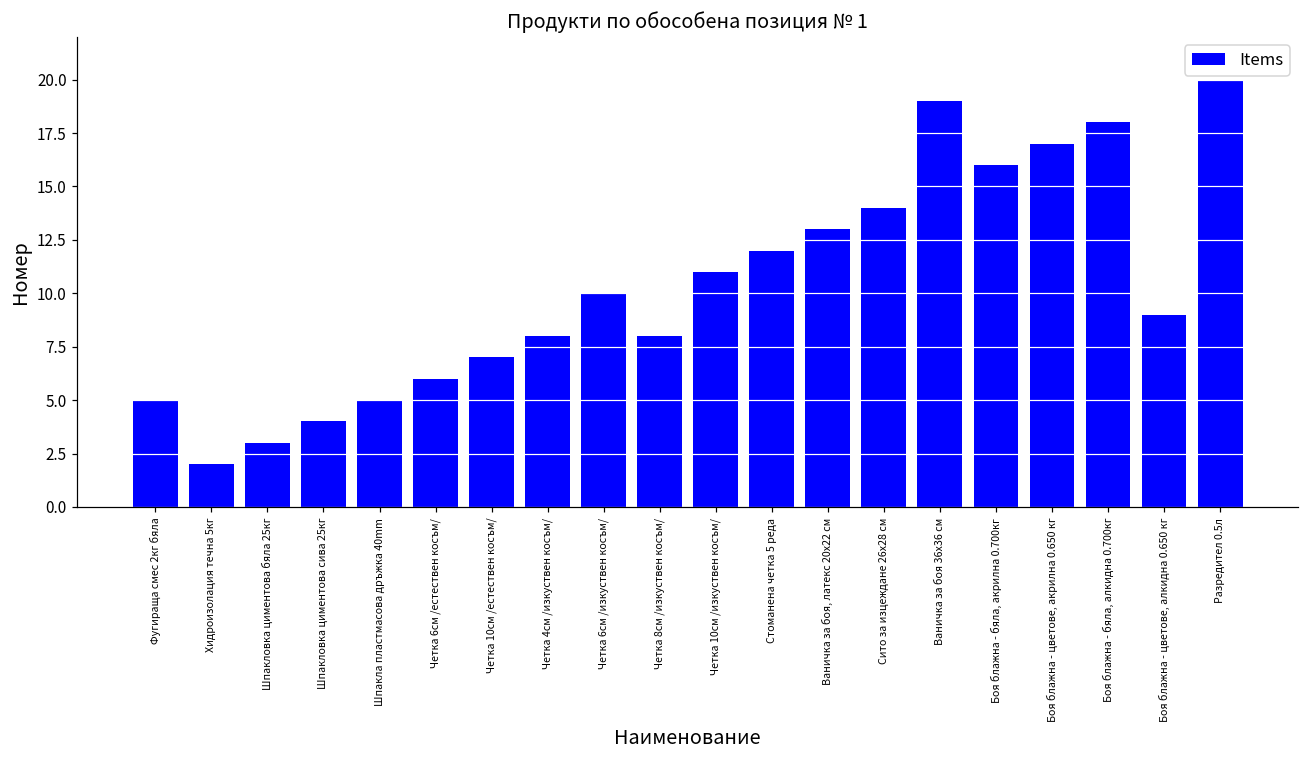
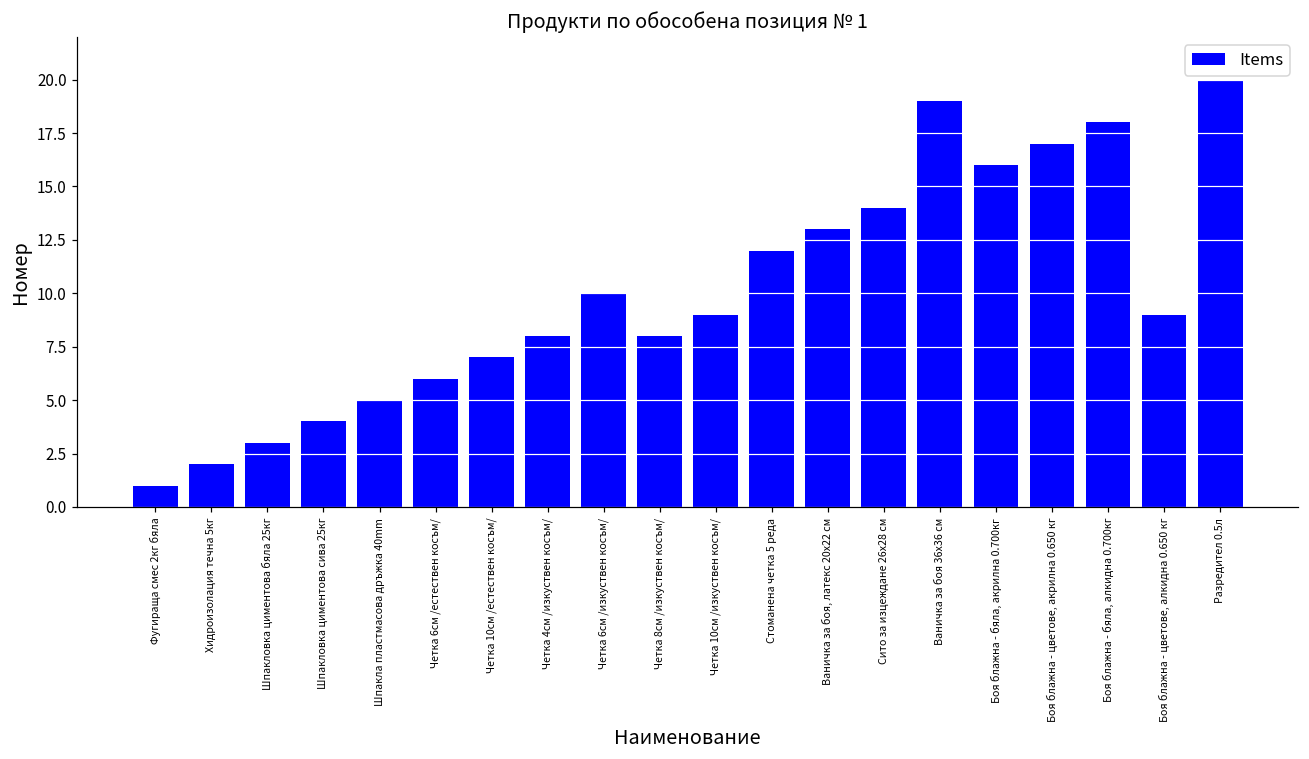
  {
-   "Фугираща смес 2кг бяла": 5,
+   "Фугираща смес 2кг бяла": 1,
    "Хидроизолация течна 5кг": 2,
    "Шпакловка циментова бяла 25кг": 3,
    "Шпакловка циментова сива 25кг": 4,
    "Шпакла пластмасова дръжка 40mm": 5,
    "Четка 6см /естествен косъм/": 6,
    "Четка 10см /естествен косъм/": 7,
    "Четка 4см /изкуствен косъм/": 8,
    "Четка 6см /изкуствен косъм/": 10,
    "Четка 8см /изкуствен косъм/": 8,
-   "Четка 10см /изкуствен косъм/": 11,
+   "Четка 10см /изкуствен косъм/": 9,
    "Стоманена четка 5 реда": 12,
    "Ваничка за боя, латекс 20х22 см": 13,
    "Сито за изцеждане 26х28 см": 14,
    "Ваничка за боя 36х36 см": 19,
    "Боя блажна - бяла, акрилна 0.700кг": 16,
    "Боя блажна - цветове, акрилна 0.650 кг": 17,
    "Боя блажна - бяла, алкидна 0.700кг": 18,
    "Боя блажна - цветове, алкидна 0.650 кг": 9,
    "Разредител 0.5л": 20
  }
